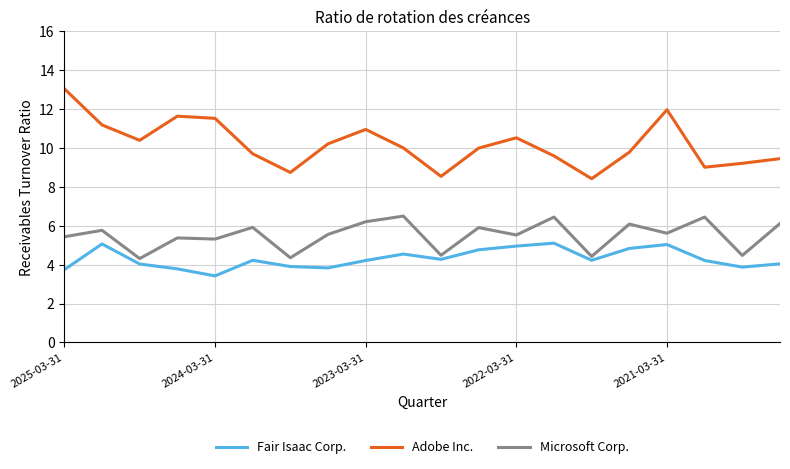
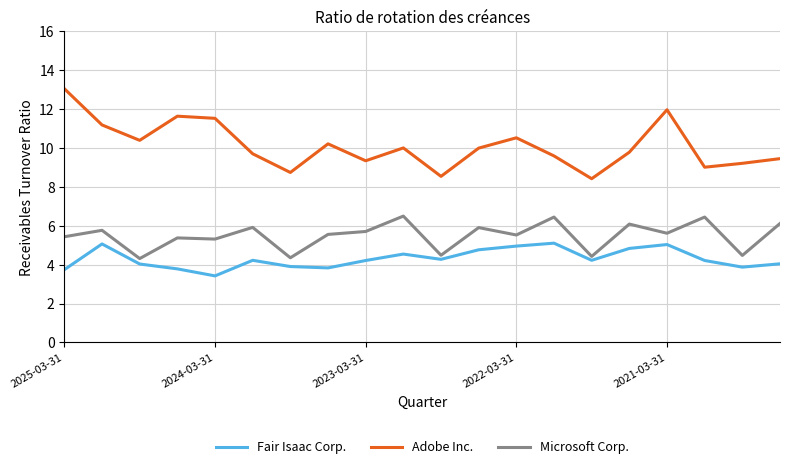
  {
    "Fair Isaac Corp.": {
      "2025-03-31": 3.7,
      "2024-03-31": 3.4,
      "2023-03-31": 4.2,
      "2022-03-31": 5.0,
      "2021-03-31": 5.0
    },
    "Adobe Inc.": {
      "2025-03-31": 13.0,
      "2024-03-31": 11.5,
-     "2023-03-31": 10.9,
+     "2023-03-31": 9.3,
      "2022-03-31": 10.5,
      "2021-03-31": 12.0
    },
    "Microsoft Corp.": {
      "2025-03-31": 5.4,
      "2024-03-31": 5.3,
-     "2023-03-31": 6.2,
+     "2023-03-31": 5.7,
      "2022-03-31": 5.5,
      "2021-03-31": 5.6
    }
  }
